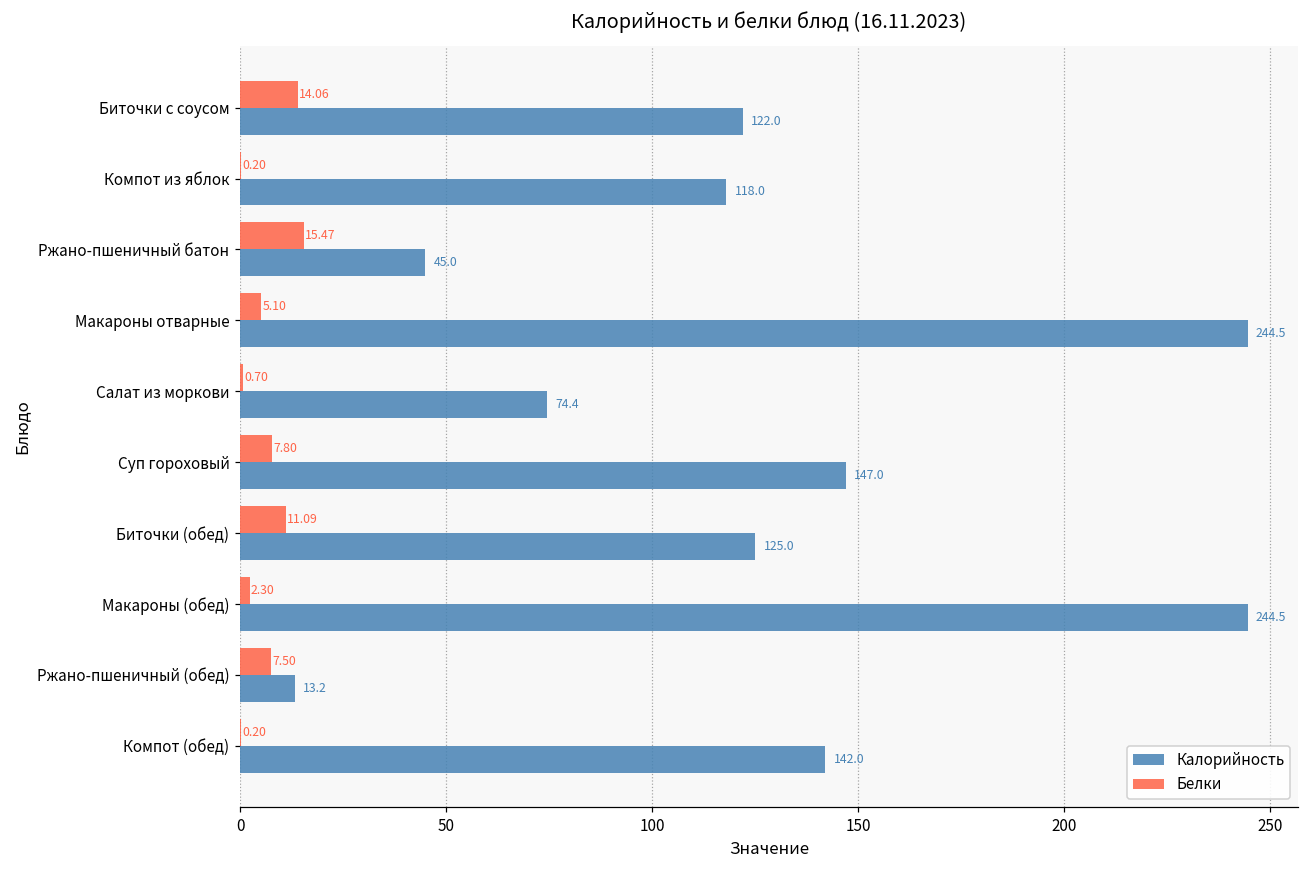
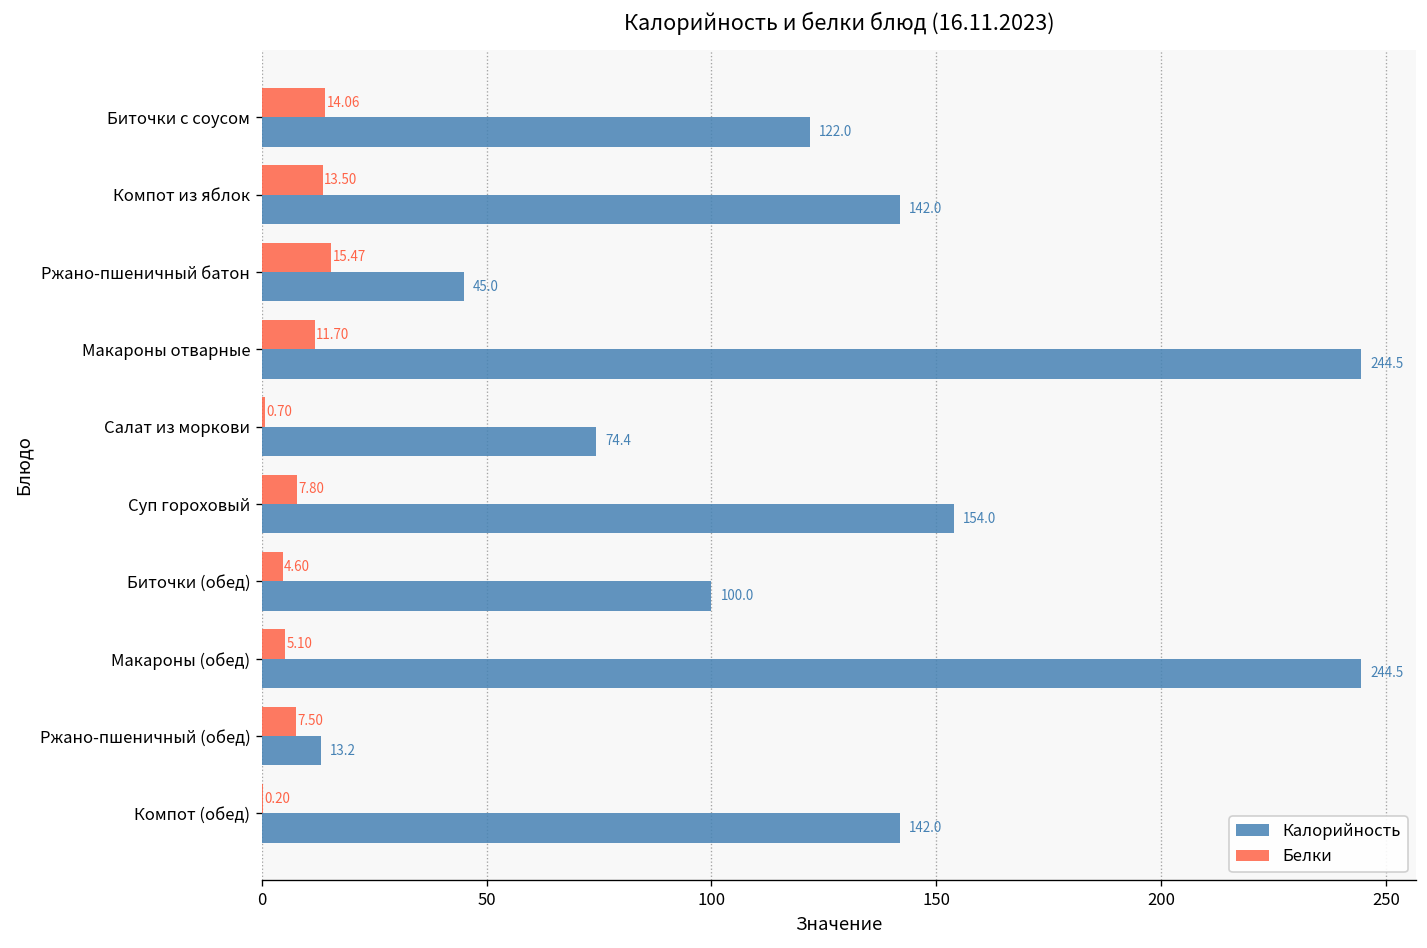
  {
    "Калорийность": {
      "Биточки с соусом": 122.0,
-     "Компот из яблок": 118.0,
+     "Компот из яблок": 142.0,
      "Ржано-пшеничный батон": 45.0,
      "Макароны отварные": 244.5,
      "Салат из моркови": 74.4,
-     "Суп гороховый": 147.0,
-     "Биточки (обед)": 125.0,
+     "Суп гороховый": 154.0,
+     "Биточки (обед)": 100.0,
      "Макароны (обед)": 244.5,
      "Ржано-пшеничный (обед)": 13.2,
      "Компот (обед)": 142.0
    },
    "Белки": {
      "Биточки с соусом": 14.06,
-     "Компот из яблок": 0.20,
+     "Компот из яблок": 13.50,
      "Ржано-пшеничный батон": 15.47,
-     "Макароны отварные": 5.10,
+     "Макароны отварные": 11.70,
      "Салат из моркови": 0.70,
      "Суп гороховый": 7.80,
-     "Биточки (обед)": 11.09,
-     "Макароны (обед)": 2.30,
+     "Биточки (обед)": 4.60,
+     "Макароны (обед)": 5.10,
      "Ржано-пшеничный (обед)": 7.50,
      "Компот (обед)": 0.20
    }
  }
